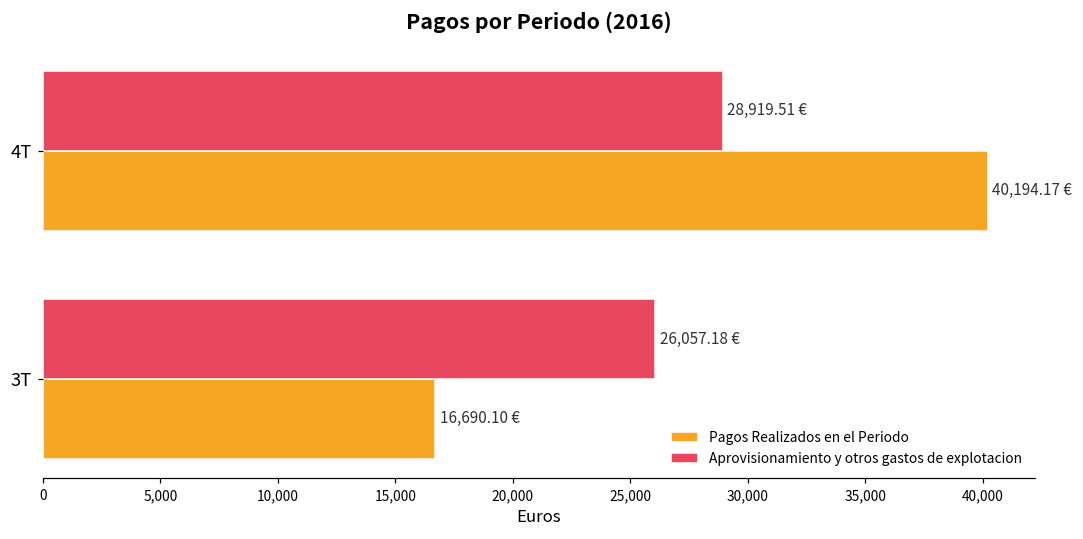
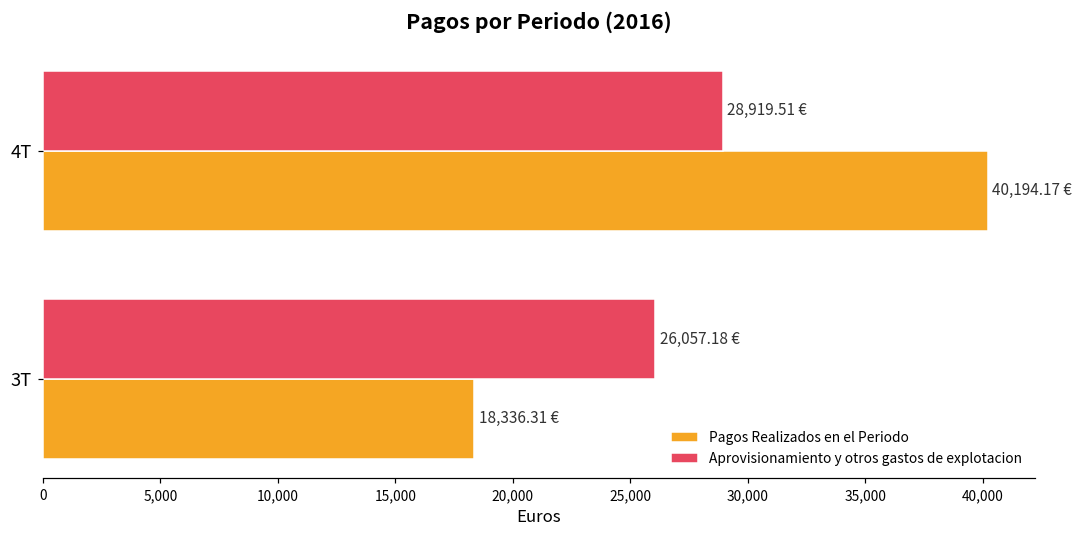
  {
    "Pagos Realizados en el Periodo": {
      "4T": "40,194.17",
-     "3T": "16,690.10"
+     "3T": "18,336.31"
    },
    "Aprovisionamiento y otros gastos de explotacion": {
      "4T": "28,919.51",
      "3T": "26,057.18"
    }
  }
